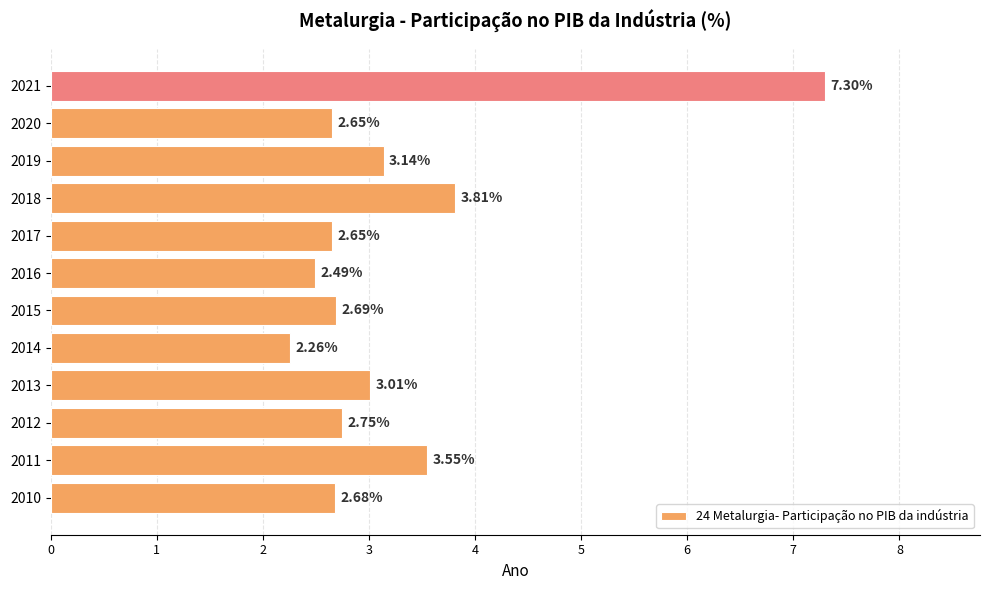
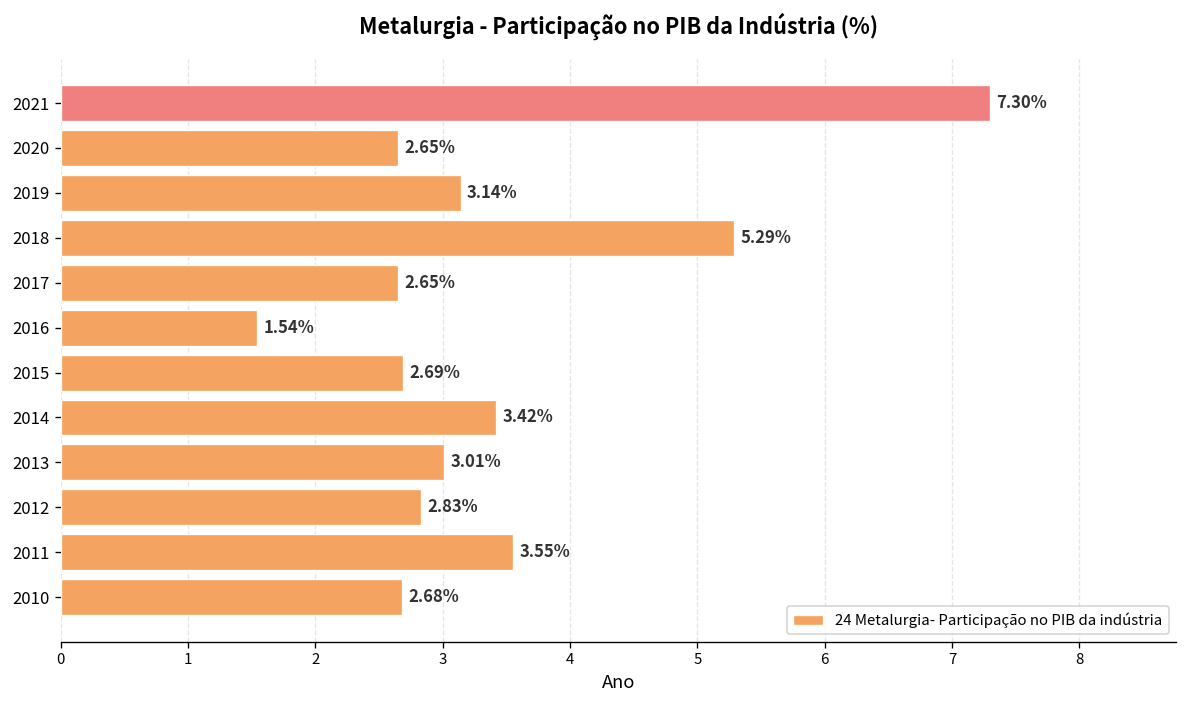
  {
    "2021": "7.30%",
    "2020": "2.65%",
    "2019": "3.14%",
-   "2018": "3.81%",
+   "2018": "5.29%",
    "2017": "2.65%",
-   "2016": "2.49%",
+   "2016": "1.54%",
    "2015": "2.69%",
-   "2014": "2.26%",
+   "2014": "3.42%",
    "2013": "3.01%",
-   "2012": "2.75%",
+   "2012": "2.83%",
    "2011": "3.55%",
    "2010": "2.68%"
  }
